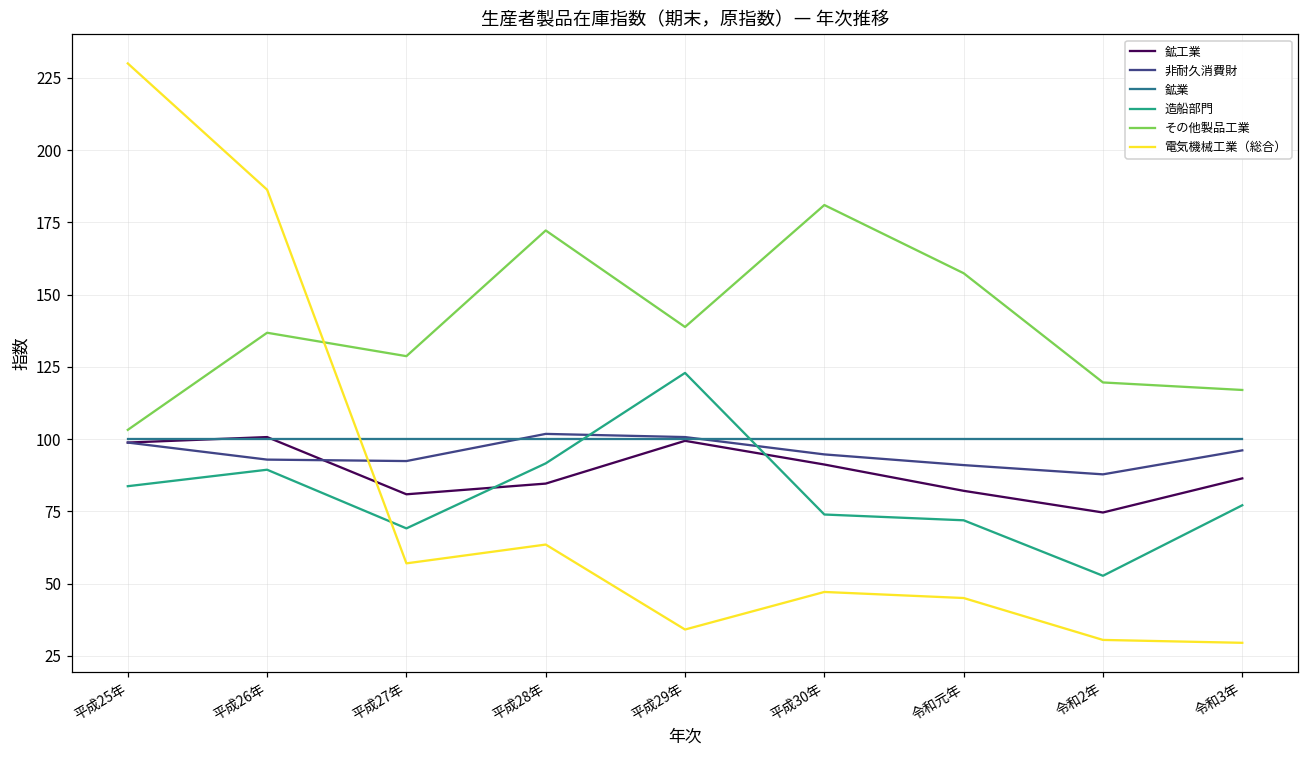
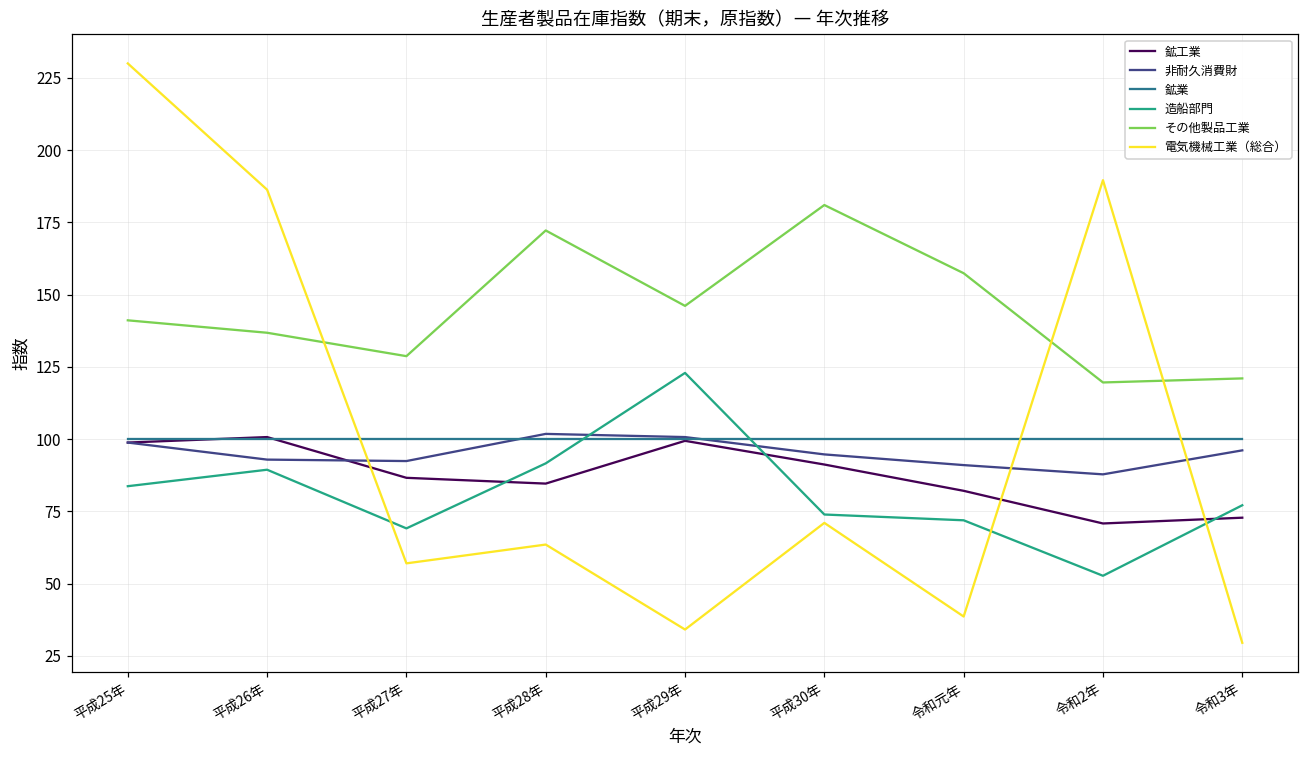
  {
    "鉱工業": {
-     "平成27年": 81,
+     "平成27年": 87,
      "平成28年": 85,
      "平成30年": 91,
      "令和元年": 82,
-     "令和2年": 75,
-     "令和3年": 86
+     "令和2年": 71,
+     "令和3年": 73
    },
    "その他製品工業": {
-     "平成25年": 103,
+     "平成25年": 141,
      "平成26年": 137,
      "平成27年": 129,
      "平成28年": 172,
-     "平成29年": 139,
+     "平成29年": 146,
      "平成30年": 181,
      "令和元年": 157,
      "令和2年": 120,
-     "令和3年": 117
+     "令和3年": 121
    },
    "電気機械工業（総合）": {
      "平成25年": 230,
      "平成26年": 186,
      "平成27年": 57,
      "平成28年": 64,
      "平成29年": 34,
-     "平成30年": 47,
-     "令和元年": 45,
-     "令和2年": 31,
+     "平成30年": 71,
+     "令和元年": 39,
+     "令和2年": 190,
      "令和3年": 30
    }
  }
